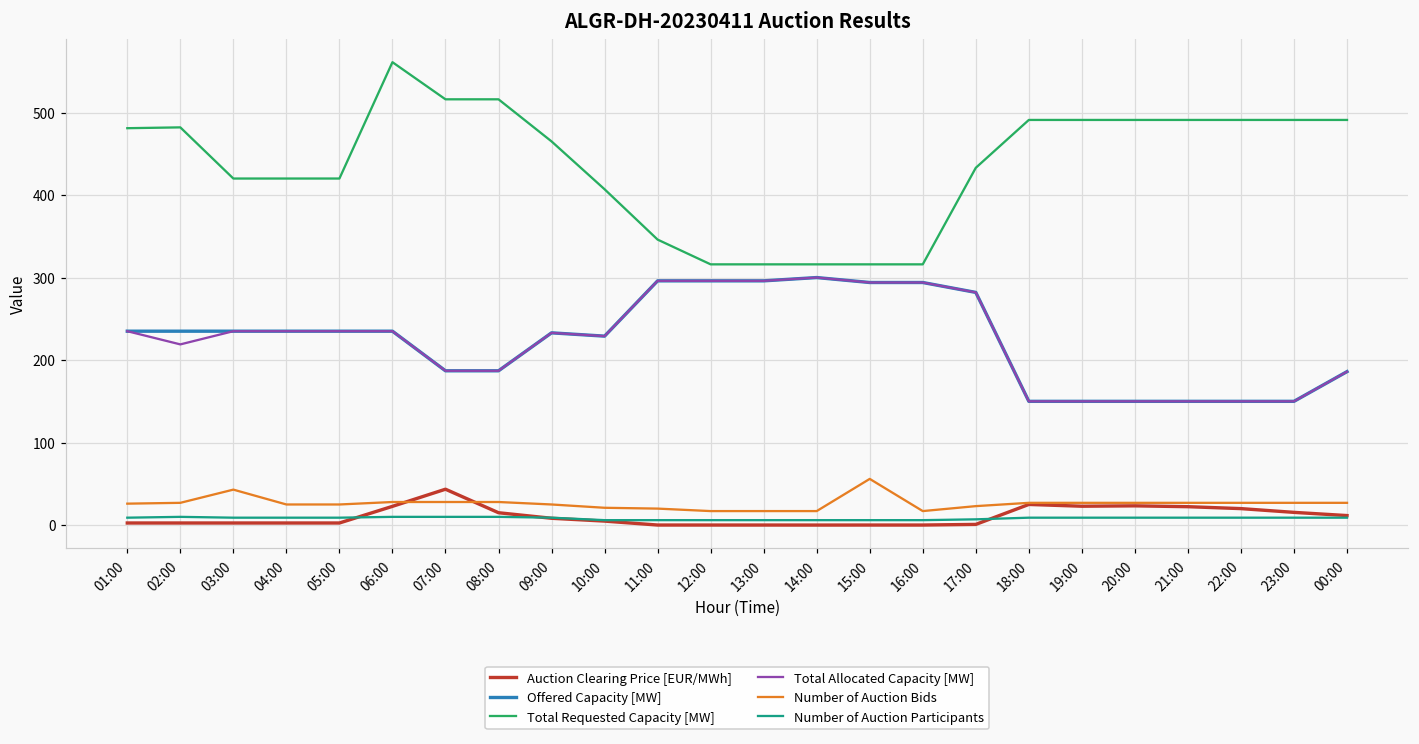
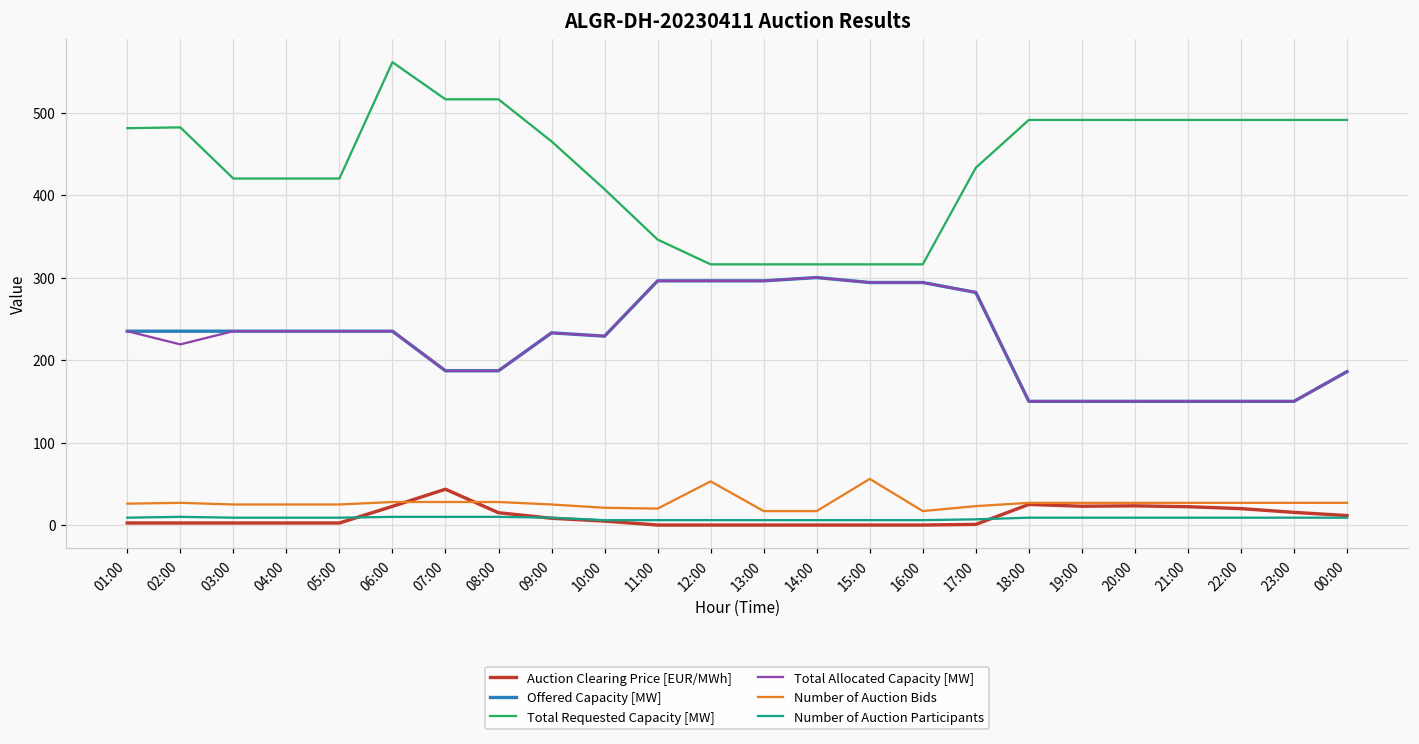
  {
    "Auction Clearing Price [EUR/MWh]": {
      "01:00": 0,
      "02:00": 0,
      "03:00": 0,
      "04:00": 0,
      "05:00": 0,
      "06:00": 20,
      "07:00": 40,
      "08:00": 20,
      "11:00": 0,
      "12:00": 0,
      "13:00": 0,
      "14:00": 0,
      "15:00": 0,
      "16:00": 0,
      "17:00": 0,
      "19:00": 20,
      "20:00": 20,
      "21:00": 20,
      "22:00": 20,
      "23:00": 20
    },
    "Offered Capacity [MW]": {
      "02:00": 240
    },
    "Total Allocated Capacity [MW]": {
      "02:00": 220
    },
    "Number of Auction Bids": {
      "01:00": 30,
      "02:00": 30,
-     "03:00": 40,
+     "03:00": 30,
      "04:00": 30,
      "05:00": 30,
      "06:00": 30,
      "07:00": 30,
      "08:00": 30,
      "09:00": 30,
      "10:00": 20,
      "11:00": 20,
-     "12:00": 20,
+     "12:00": 50,
      "13:00": 20,
      "14:00": 20,
      "15:00": 60,
      "16:00": 20,
      "17:00": 20,
      "19:00": 30,
      "20:00": 30,
      "21:00": 30,
      "22:00": 30,
      "23:00": 30,
      "00:00": 30
    }
  }
